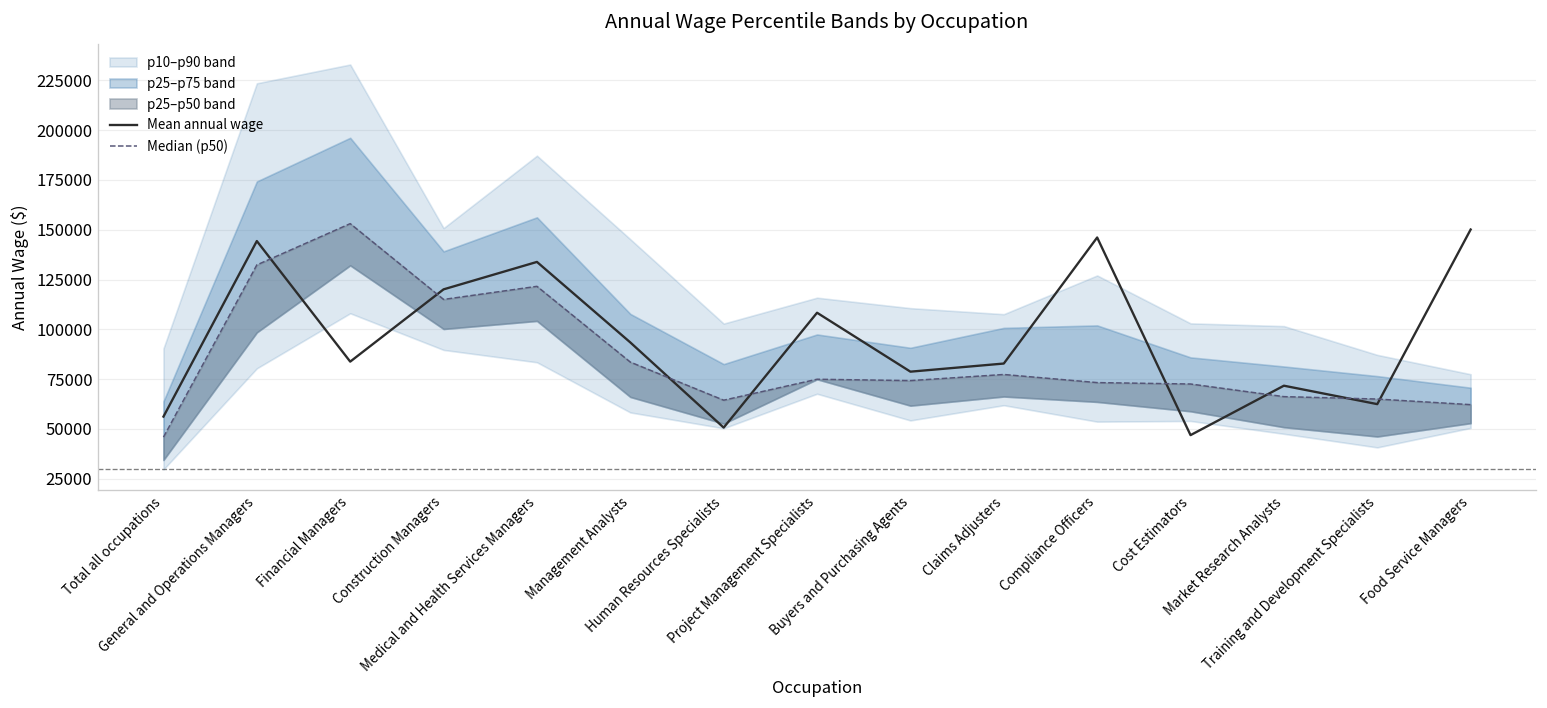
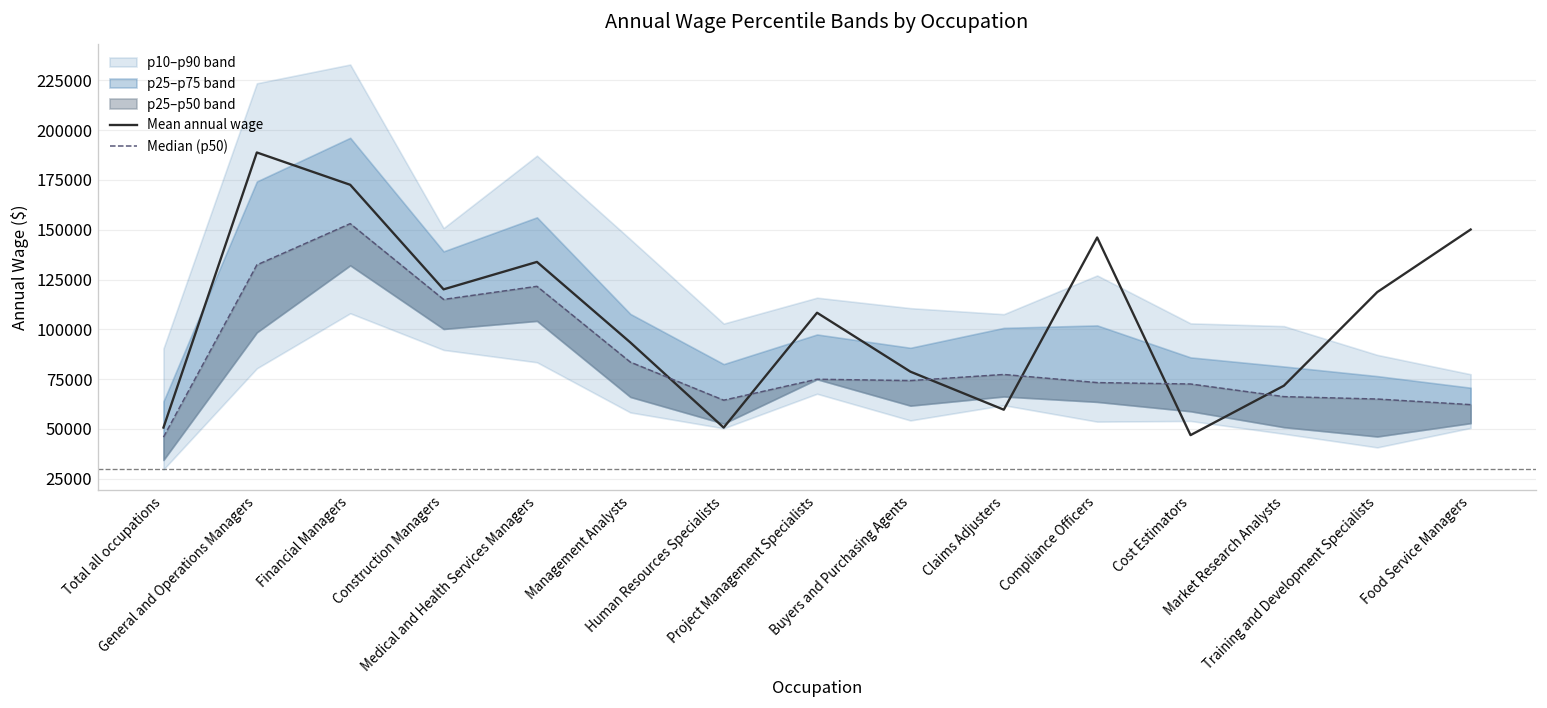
  {
    "Mean annual wage": {
-     "Total all occupations": 56000,
-     "General and Operations Managers": 144000,
-     "Financial Managers": 84000,
+     "Total all occupations": 51000,
+     "General and Operations Managers": 189000,
+     "Financial Managers": 173000,
      "Construction Managers": 120000,
      "Medical and Health Services Managers": 134000,
      "Management Analysts": 93000,
      "Human Resources Specialists": 51000,
      "Project Management Specialists": 108000,
      "Buyers and Purchasing Agents": 79000,
-     "Claims Adjusters": 83000,
+     "Claims Adjusters": 60000,
      "Compliance Officers": 146000,
      "Cost Estimators": 47000,
      "Market Research Analysts": 72000,
-     "Training and Development Specialists": 62000,
+     "Training and Development Specialists": 119000,
      "Food Service Managers": 150000
    }
  }
